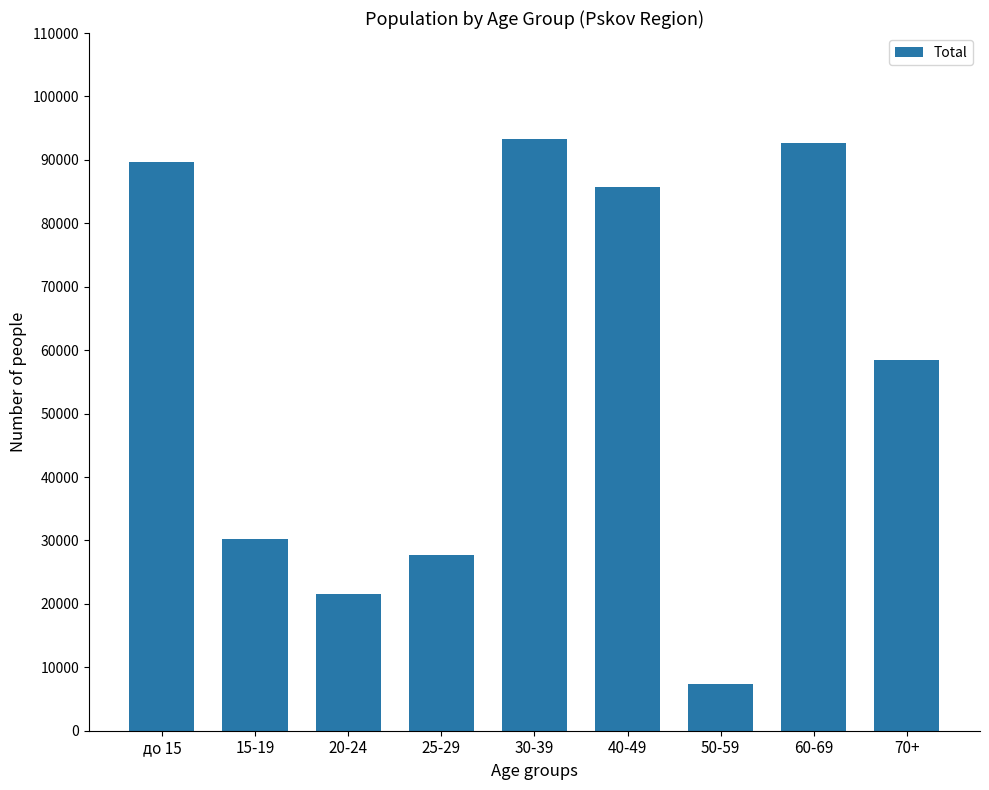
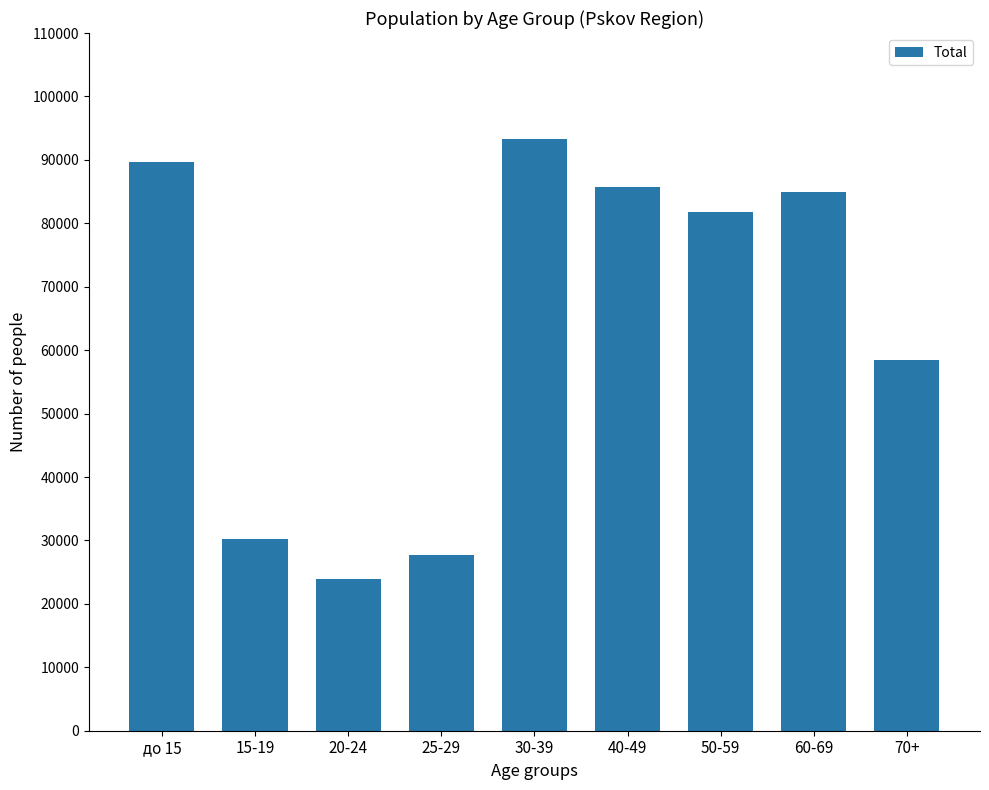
  {
    "до 15": 90000,
    "15-19": 30000,
-   "20-24": 22000,
+   "20-24": 24000,
    "25-29": 28000,
    "30-39": 93000,
    "40-49": 86000,
-   "50-59": 7000,
-   "60-69": 93000,
+   "50-59": 82000,
+   "60-69": 85000,
    "70+": 58000
  }
